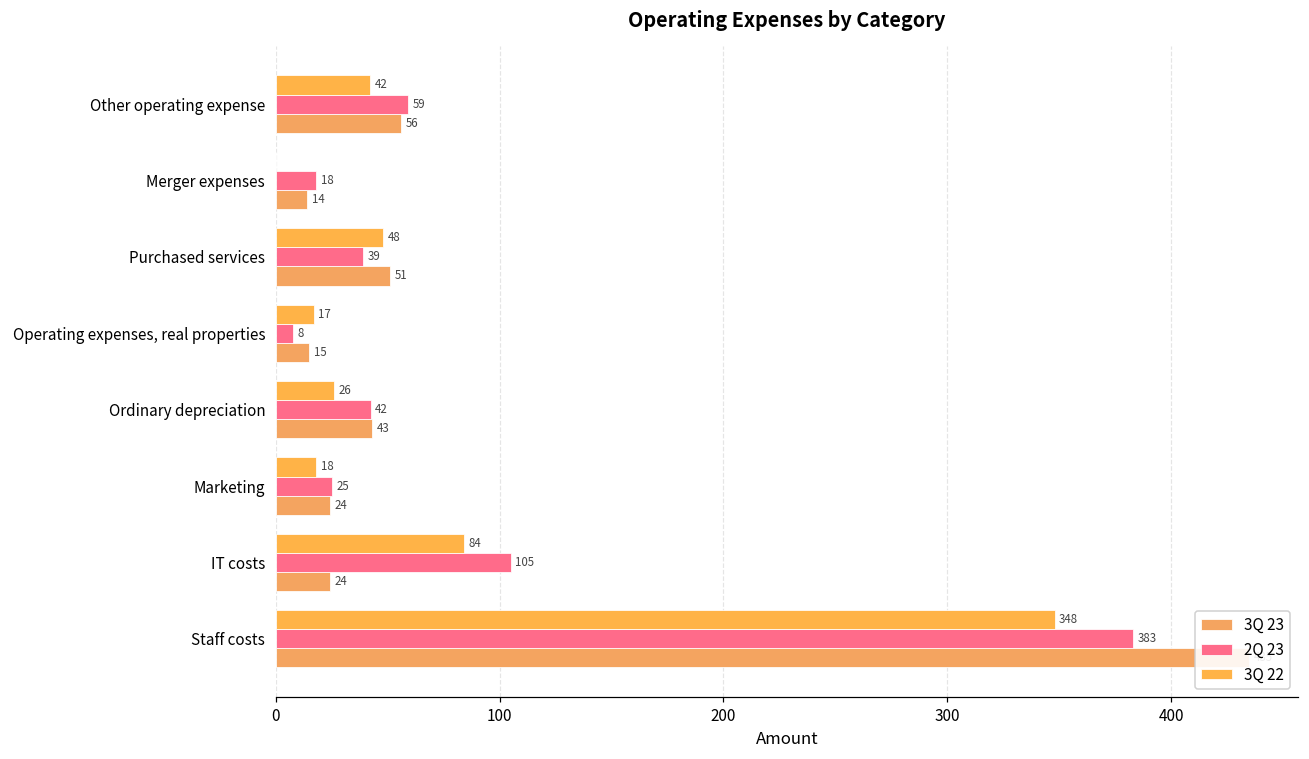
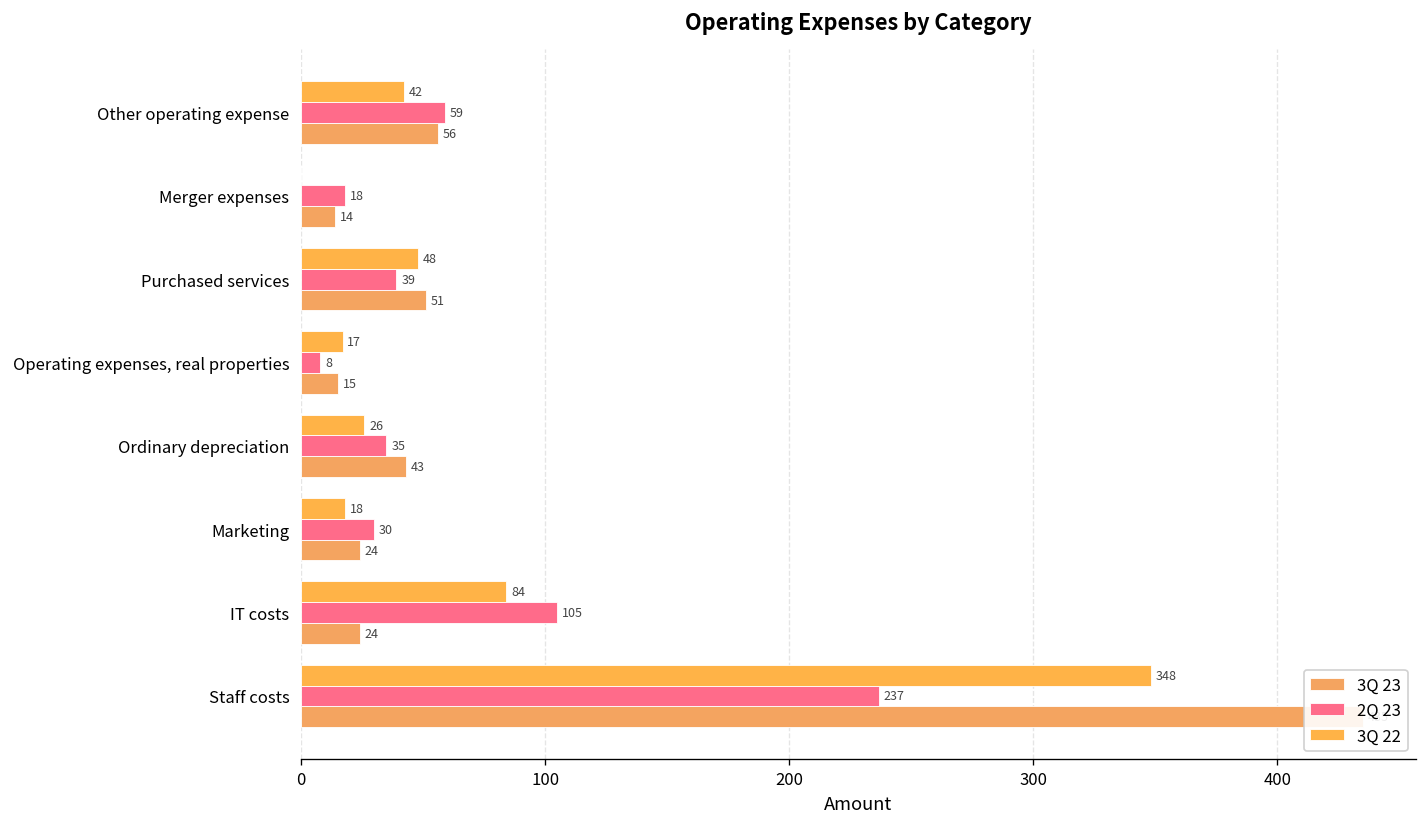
  {
    "2Q 23": {
      "Other operating expense": 59,
      "Merger expenses": 18,
      "Purchased services": 39,
      "Operating expenses, real properties": 8,
-     "Ordinary depreciation": 42,
-     "Marketing": 25,
+     "Ordinary depreciation": 35,
+     "Marketing": 30,
      "IT costs": 105,
-     "Staff costs": 383
+     "Staff costs": 237
    }
  }
